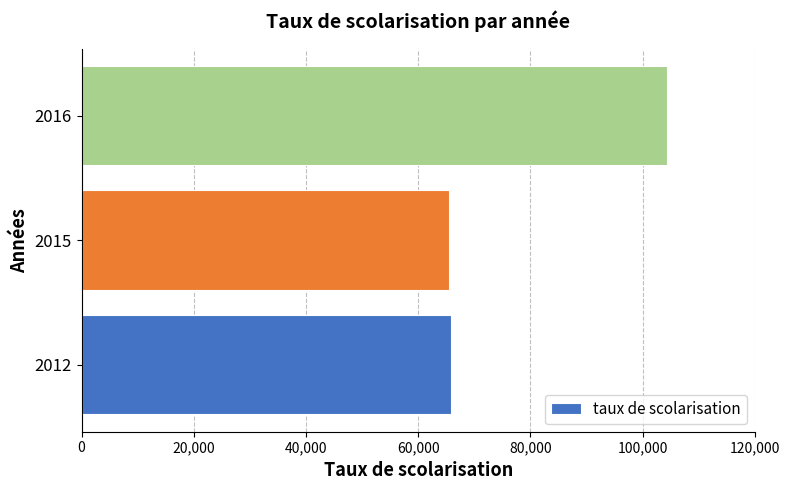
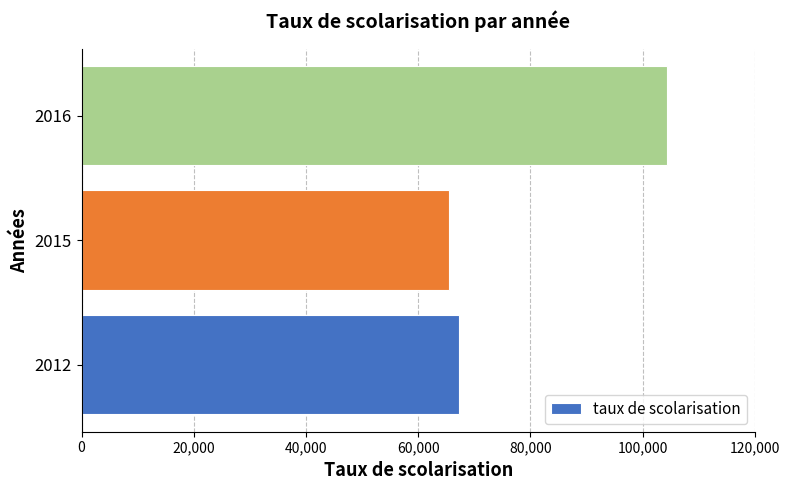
  {
    "2016": "104,000",
    "2015": "65,000",
-   "2012": "66,000"
+   "2012": "67,000"
  }
